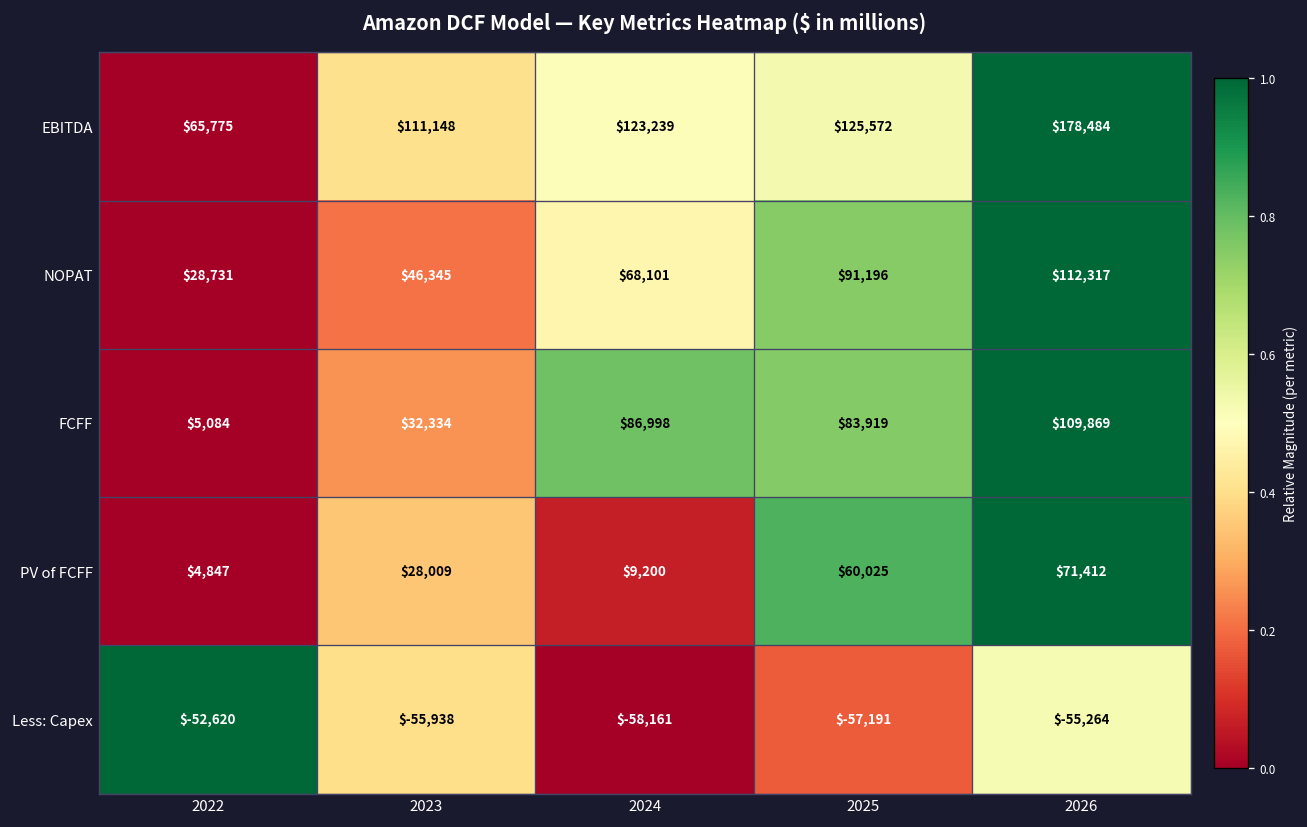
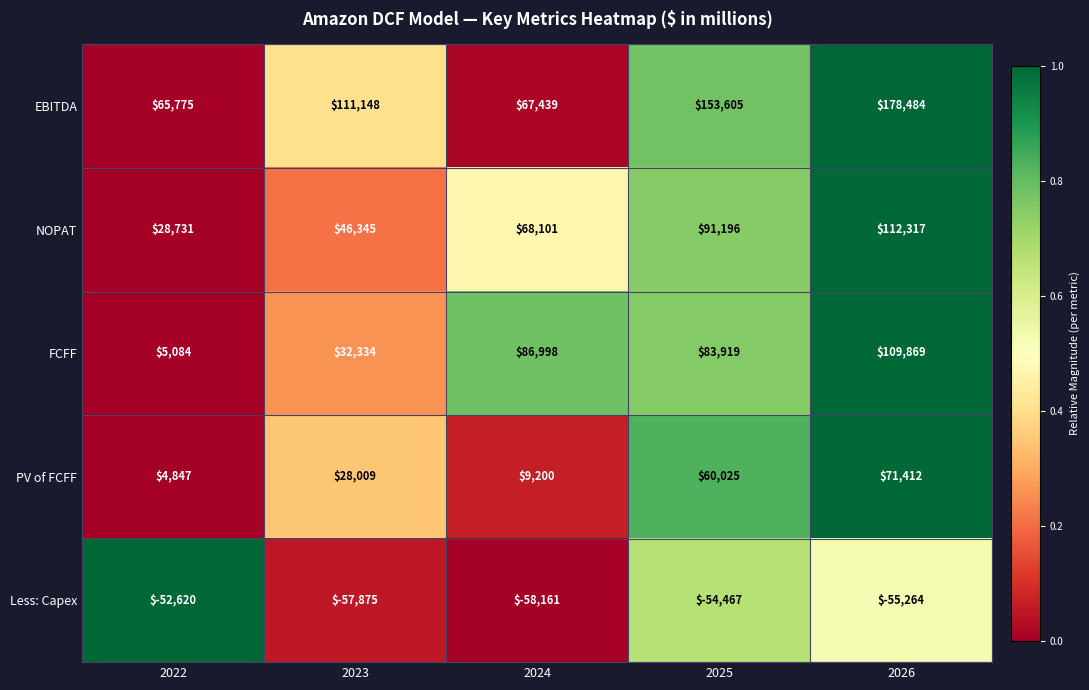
  {
    "EBITDA": {
      "2022": "$65,775",
      "2023": "$111,148",
-     "2024": "$123,239",
-     "2025": "$125,572",
+     "2024": "$67,439",
+     "2025": "$153,605",
      "2026": "$178,484"
    },
    "NOPAT": {
      "2022": "$28,731",
      "2023": "$46,345",
      "2024": "$68,101",
      "2025": "$91,196",
      "2026": "$112,317"
    },
    "FCFF": {
      "2022": "$5,084",
      "2023": "$32,334",
      "2024": "$86,998",
      "2025": "$83,919",
      "2026": "$109,869"
    },
    "PV of FCFF": {
      "2022": "$4,847",
      "2023": "$28,009",
      "2024": "$9,200",
      "2025": "$60,025",
      "2026": "$71,412"
    },
    "Less: Capex": {
      "2022": "$-52,620",
-     "2023": "$-55,938",
+     "2023": "$-57,875",
      "2024": "$-58,161",
-     "2025": "$-57,191",
+     "2025": "$-54,467",
      "2026": "$-55,264"
    }
  }
